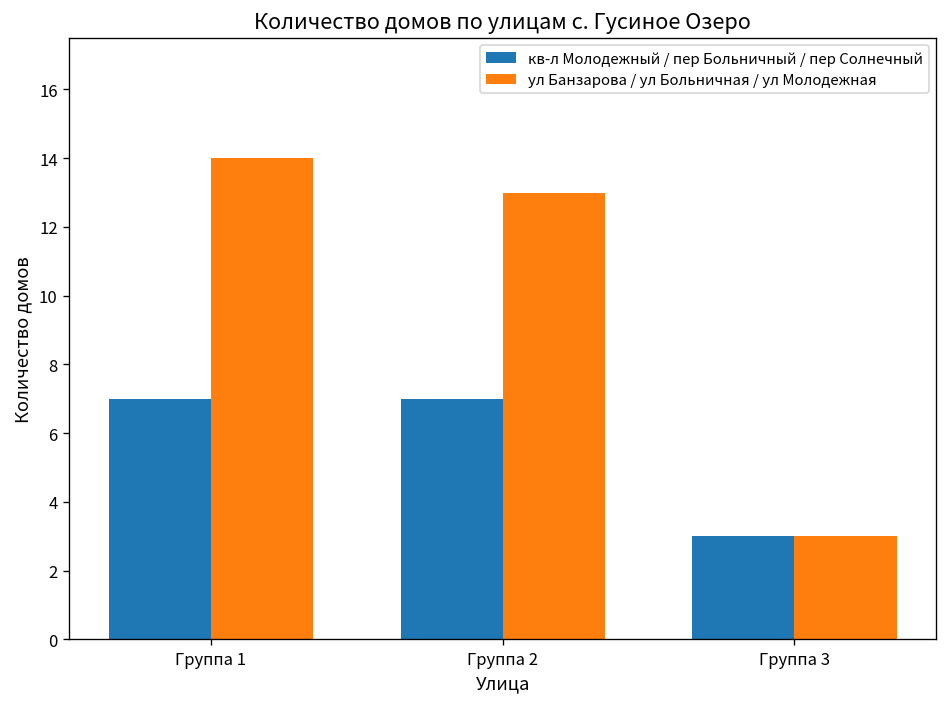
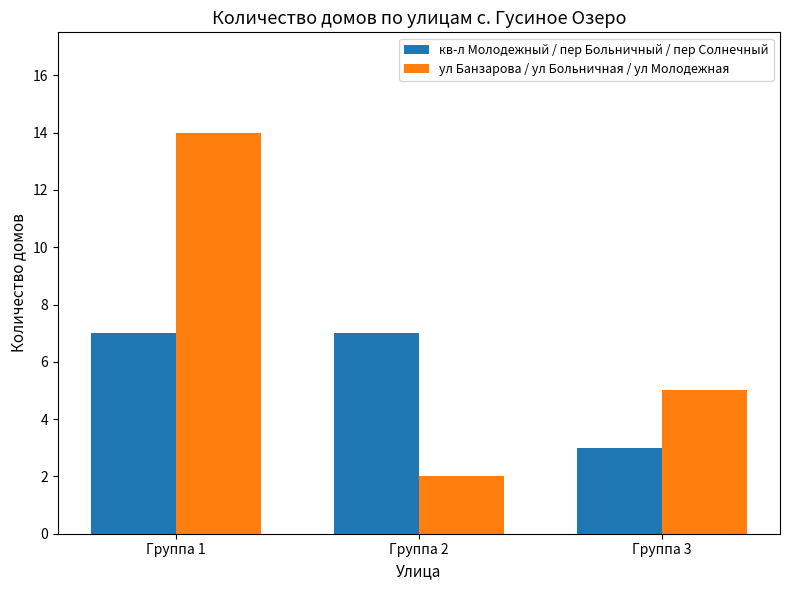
  {
    "кв-л Молодежный / пер Больничный / пер Солнечный": {
      "Группа 1": 7,
      "Группа 2": 7,
      "Группа 3": 3
    },
    "ул Банзарова / ул Больничная / ул Молодежная": {
      "Группа 1": 14,
-     "Группа 2": 13,
-     "Группа 3": 3
+     "Группа 2": 2,
+     "Группа 3": 5
    }
  }
